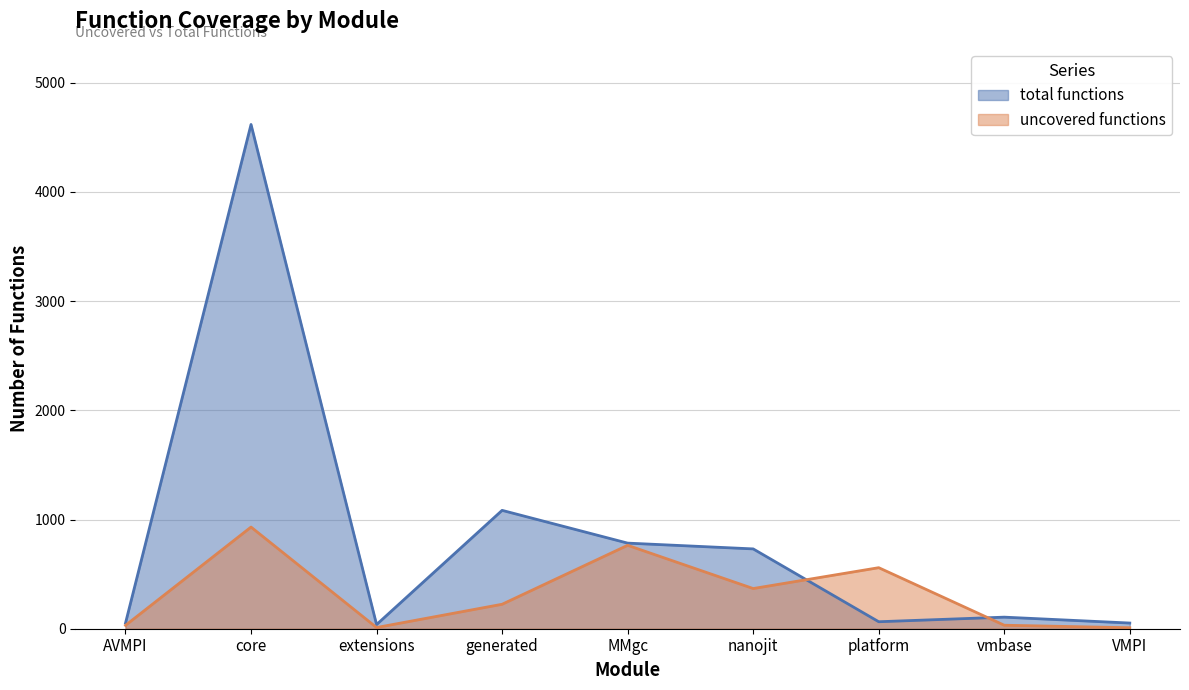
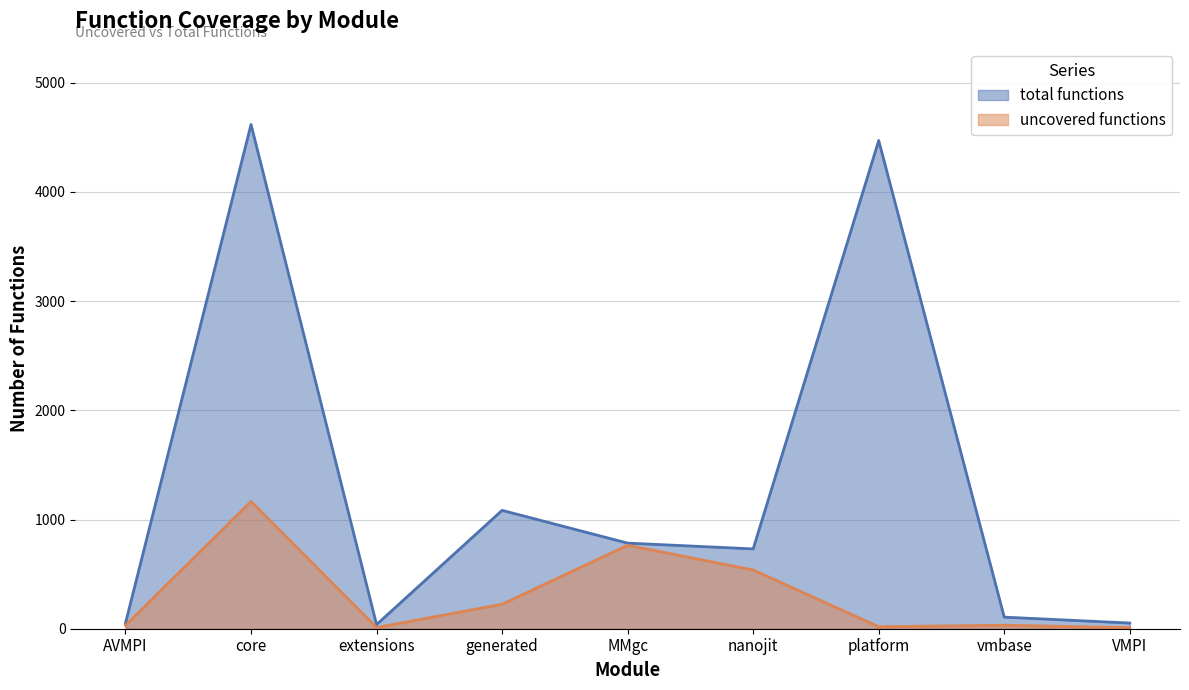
  {
    "total functions": {
      "core": 4620,
      "extensions": 40,
      "generated": 1080,
      "nanojit": 730,
-     "platform": 60,
+     "platform": 4470,
      "vmbase": 110,
      "VMPI": 50
    },
    "uncovered functions": {
-     "core": 930,
+     "core": 1170,
      "extensions": 10,
      "generated": 220,
-     "nanojit": 370,
-     "platform": 560,
+     "nanojit": 540,
+     "platform": 20,
      "vmbase": 30,
      "VMPI": 10
    }
  }
